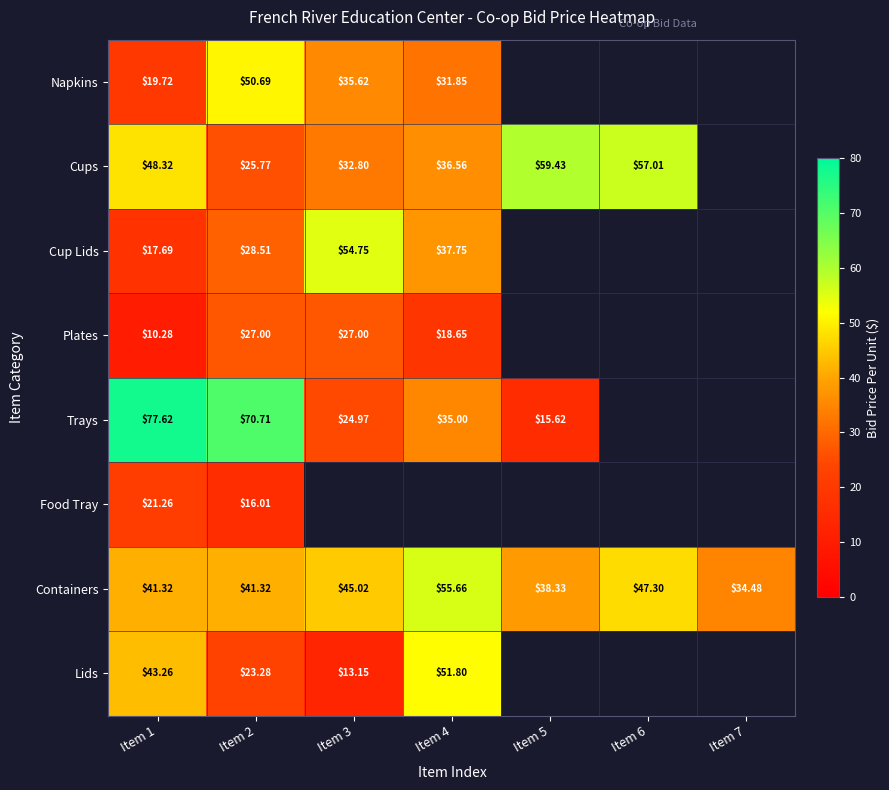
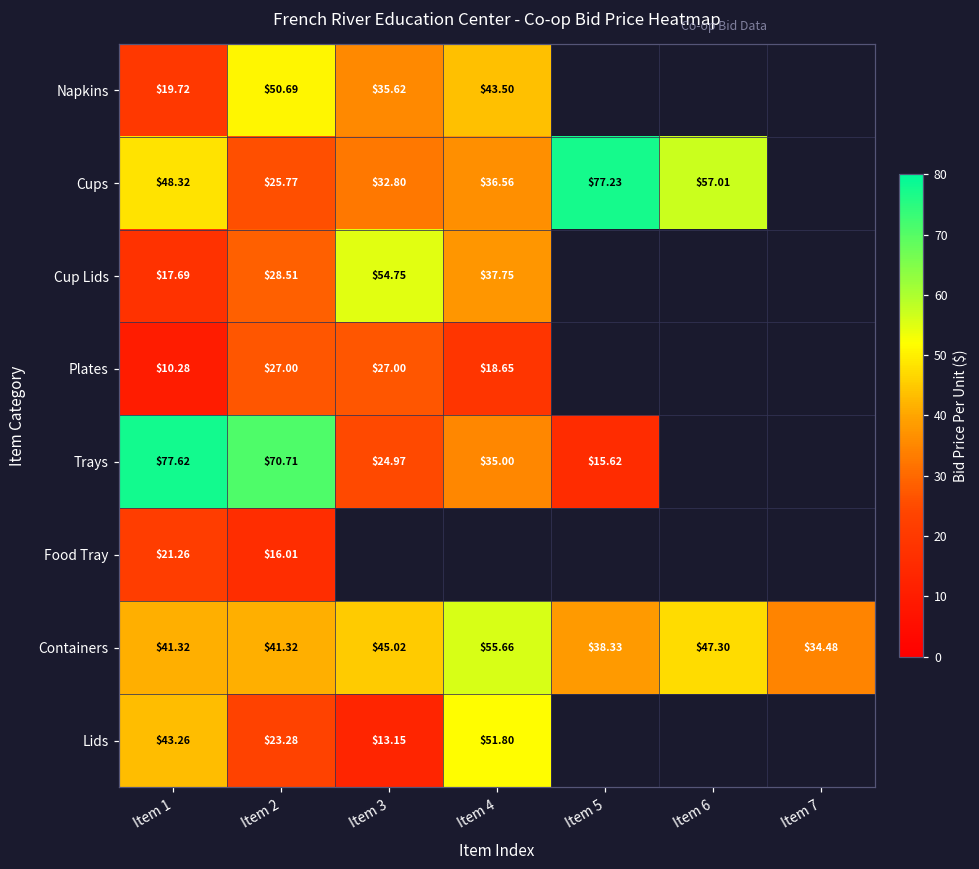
  {
    "Napkins": {
      "Item 1": "$19.72",
      "Item 2": "$50.69",
      "Item 3": "$35.62",
-     "Item 4": "$31.85"
+     "Item 4": "$43.50"
    },
    "Cups": {
      "Item 1": "$48.32",
      "Item 2": "$25.77",
      "Item 3": "$32.80",
      "Item 4": "$36.56",
-     "Item 5": "$59.43",
+     "Item 5": "$77.23",
      "Item 6": "$57.01"
    },
    "Cup Lids": {
      "Item 1": "$17.69",
      "Item 2": "$28.51",
      "Item 3": "$54.75",
      "Item 4": "$37.75"
    },
    "Plates": {
      "Item 1": "$10.28",
      "Item 2": "$27.00",
      "Item 3": "$27.00",
      "Item 4": "$18.65"
    },
    "Trays": {
      "Item 1": "$77.62",
      "Item 2": "$70.71",
      "Item 3": "$24.97",
      "Item 4": "$35.00",
      "Item 5": "$15.62"
    },
    "Food Tray": {
      "Item 1": "$21.26",
      "Item 2": "$16.01"
    },
    "Containers": {
      "Item 1": "$41.32",
      "Item 2": "$41.32",
      "Item 3": "$45.02",
      "Item 4": "$55.66",
      "Item 5": "$38.33",
      "Item 6": "$47.30",
      "Item 7": "$34.48"
    },
    "Lids": {
      "Item 1": "$43.26",
      "Item 2": "$23.28",
      "Item 3": "$13.15",
      "Item 4": "$51.80"
    }
  }
